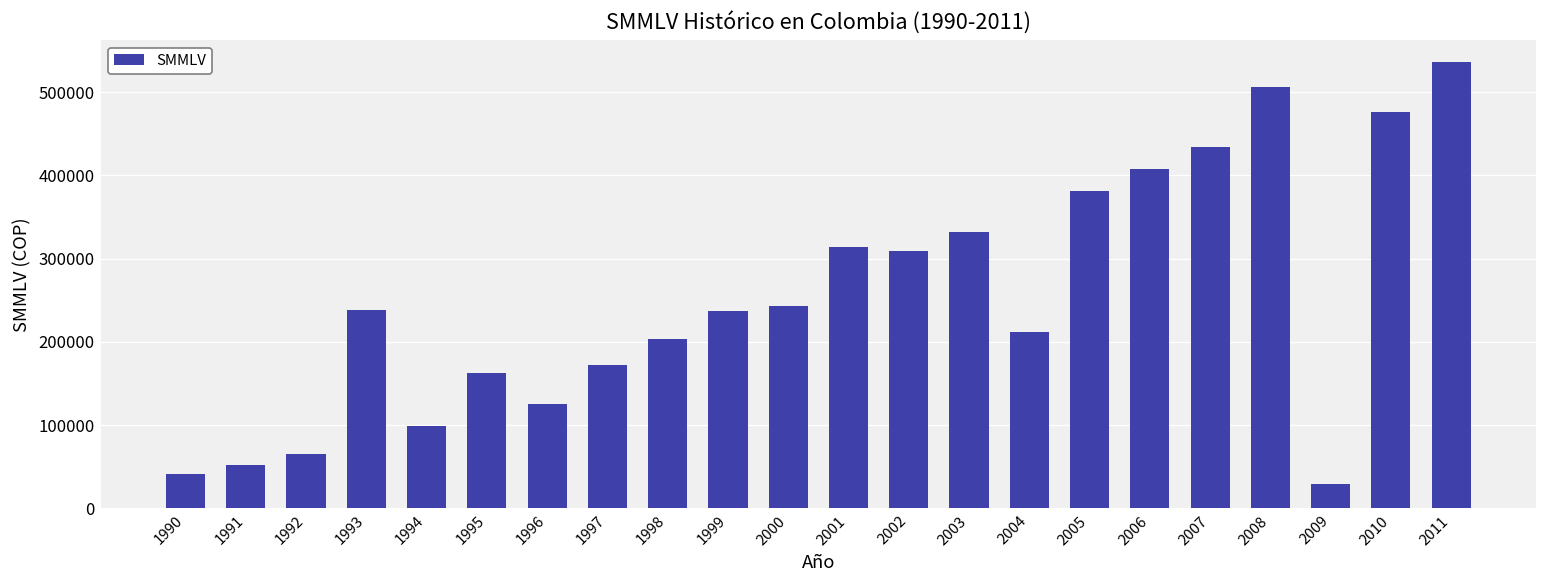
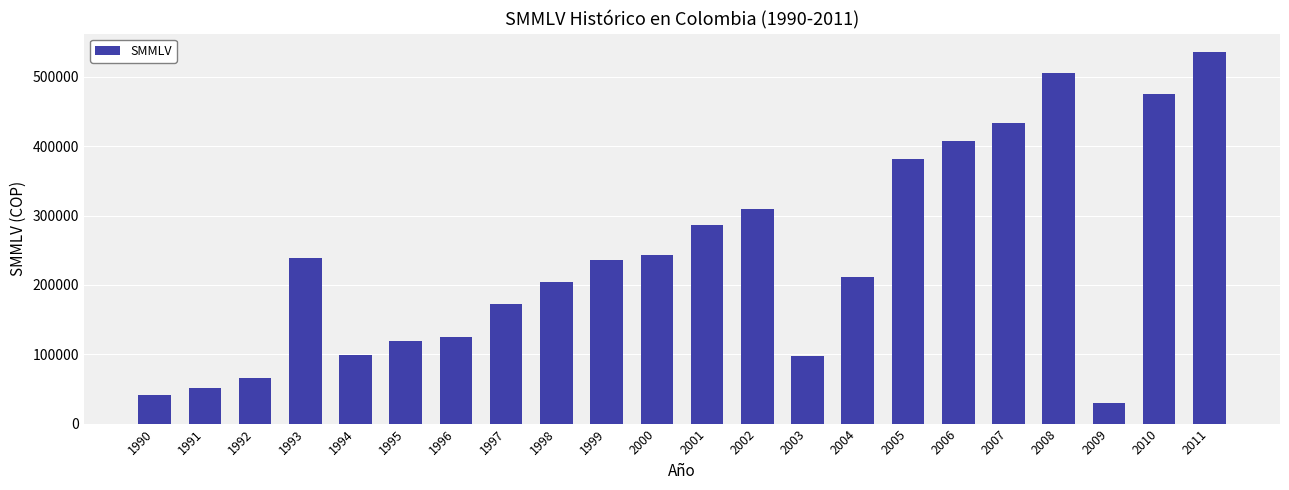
  {
    "1990": 40000,
    "1991": 50000,
    "1992": 70000,
    "1993": 240000,
    "1994": 100000,
-   "1995": 160000,
+   "1995": 120000,
    "1996": 130000,
    "1997": 170000,
    "1998": 200000,
    "1999": 240000,
    "2000": 240000,
-   "2001": 310000,
+   "2001": 290000,
    "2002": 310000,
-   "2003": 330000,
+   "2003": 100000,
    "2004": 210000,
    "2005": 380000,
    "2006": 410000,
    "2007": 430000,
    "2008": 510000,
    "2009": 30000,
    "2010": 480000,
    "2011": 540000
  }
